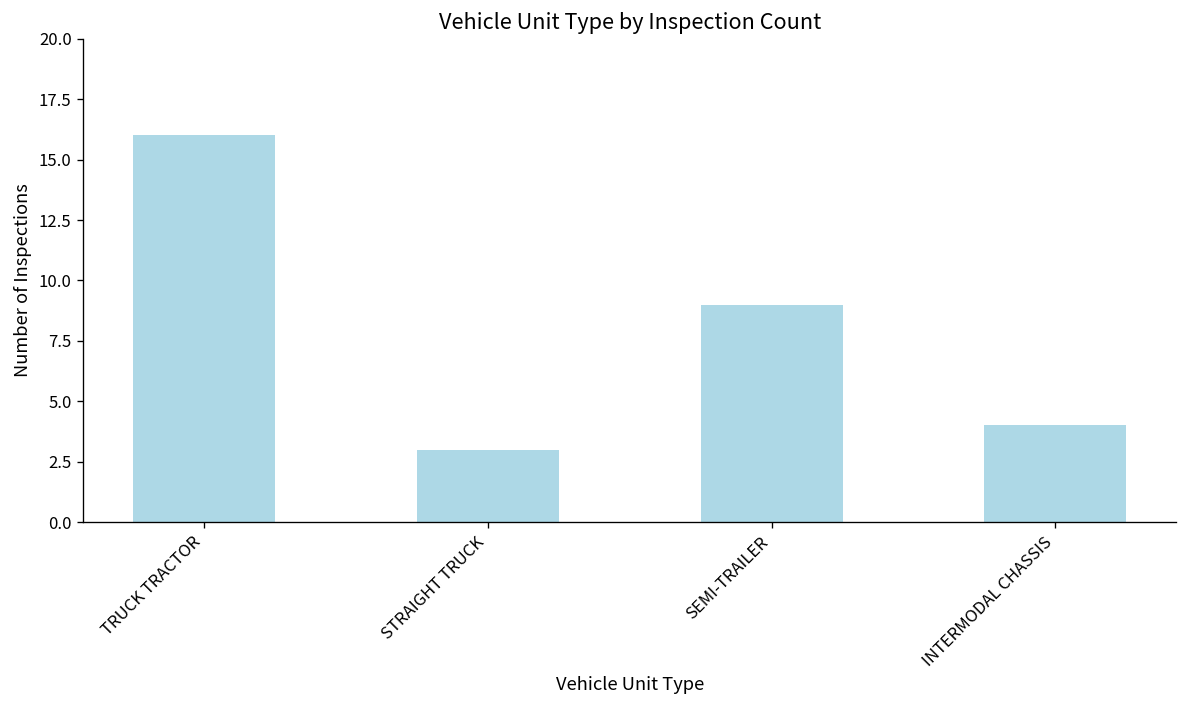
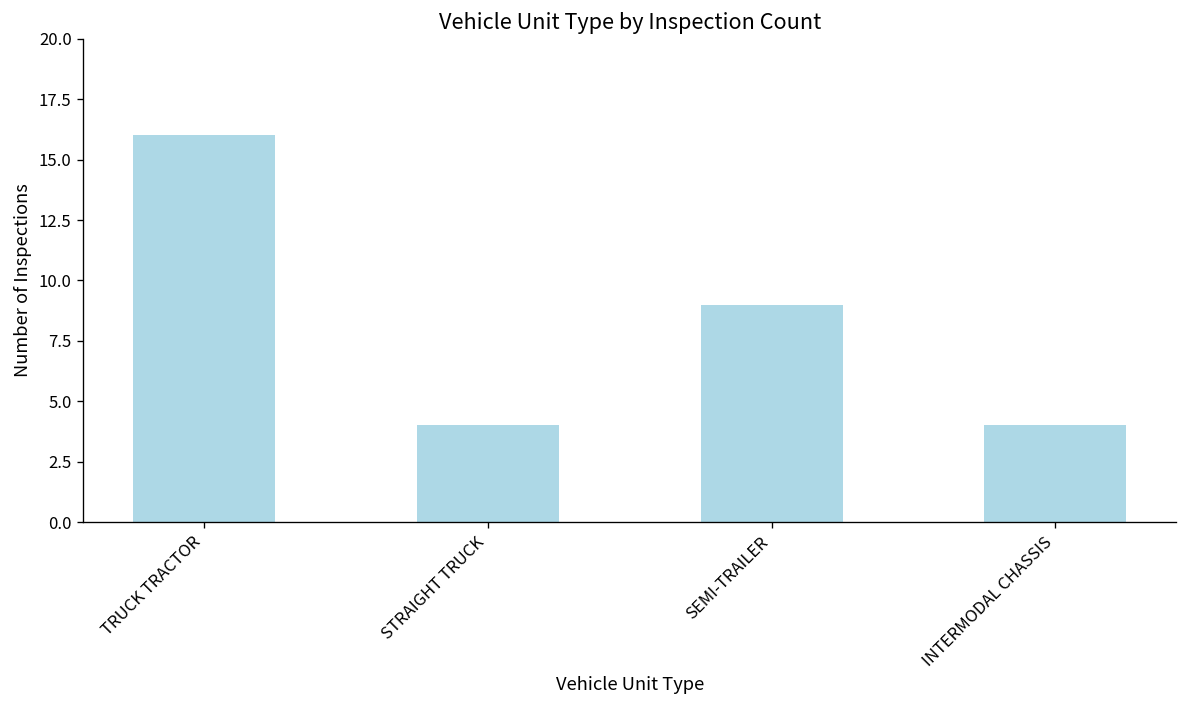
  {
    "TRUCK TRACTOR": 16,
-   "STRAIGHT TRUCK": 3,
+   "STRAIGHT TRUCK": 4,
    "SEMI-TRAILER": 9,
    "INTERMODAL CHASSIS": 4
  }
